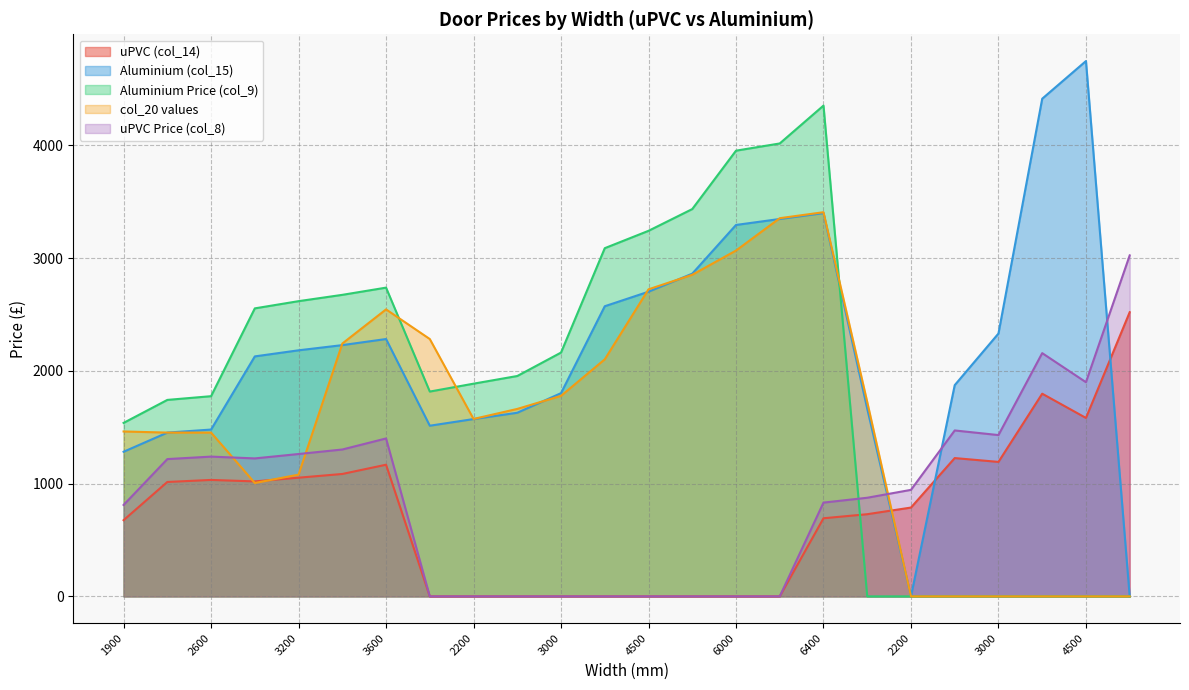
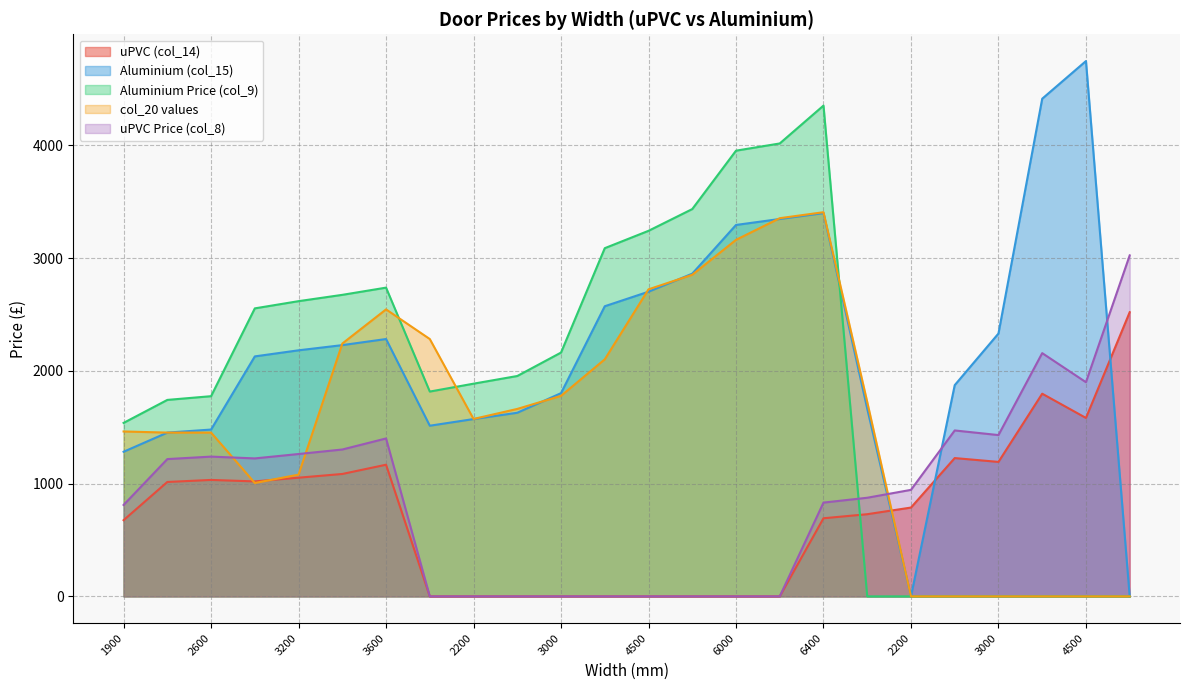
  {
    "uPVC (col_14)": {
      "1900": 680,
      "2600": 1030,
      "3200": 1050,
      "3600": 1170,
      "6400": 690
    },
    "Aluminium (col_15)": {
      "1900": 1280,
      "2600": 1480,
      "3200": 2180,
      "3600": 2280,
      "6000": 3300
    },
    "Aluminium Price (col_9)": {
      "1900": 1540,
      "2600": 1780,
      "3200": 2620,
      "3600": 2740,
      "6000": 3950,
      "6400": 4350
    },
    "col_20 values": {
      "1900": 1460,
      "2600": 1450,
      "3200": 1080,
      "3600": 2550,
-     "6000": 3070
+     "6000": 3160
    },
    "uPVC Price (col_8)": {
      "1900": 810,
      "2600": 1240,
      "3200": 1260,
      "3600": 1400,
      "6400": 830
    }
  }
